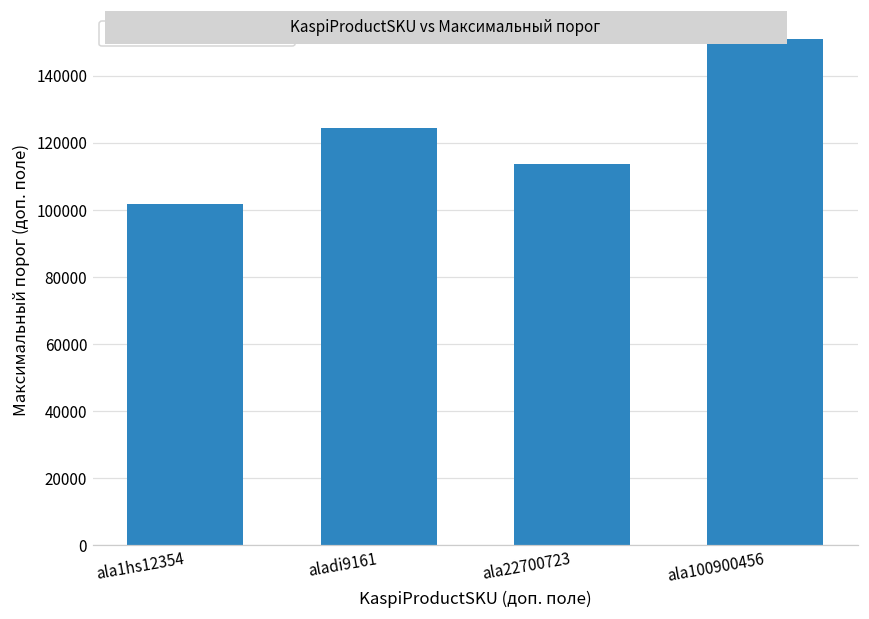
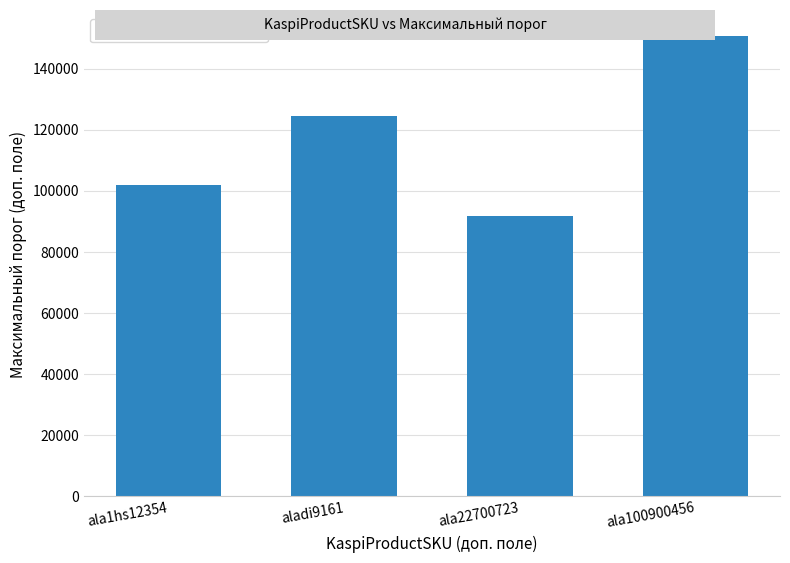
  {
    "ala1hs12354": 102000,
    "aladi9161": 124000,
-   "ala22700723": 114000,
+   "ala22700723": 92000,
    "ala100900456": 151000
  }
